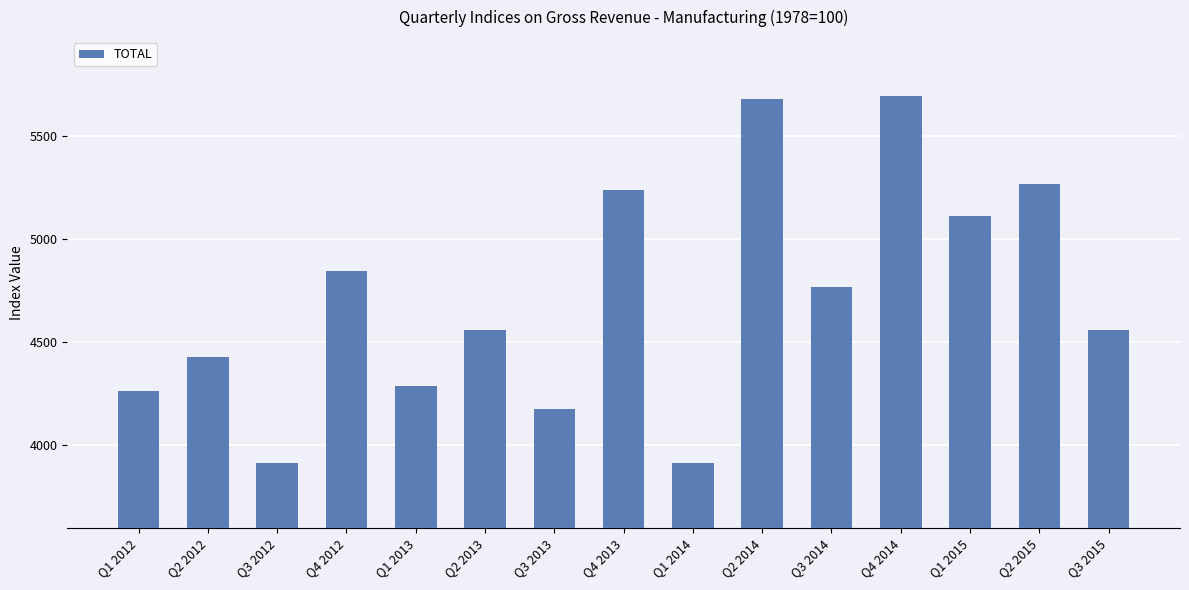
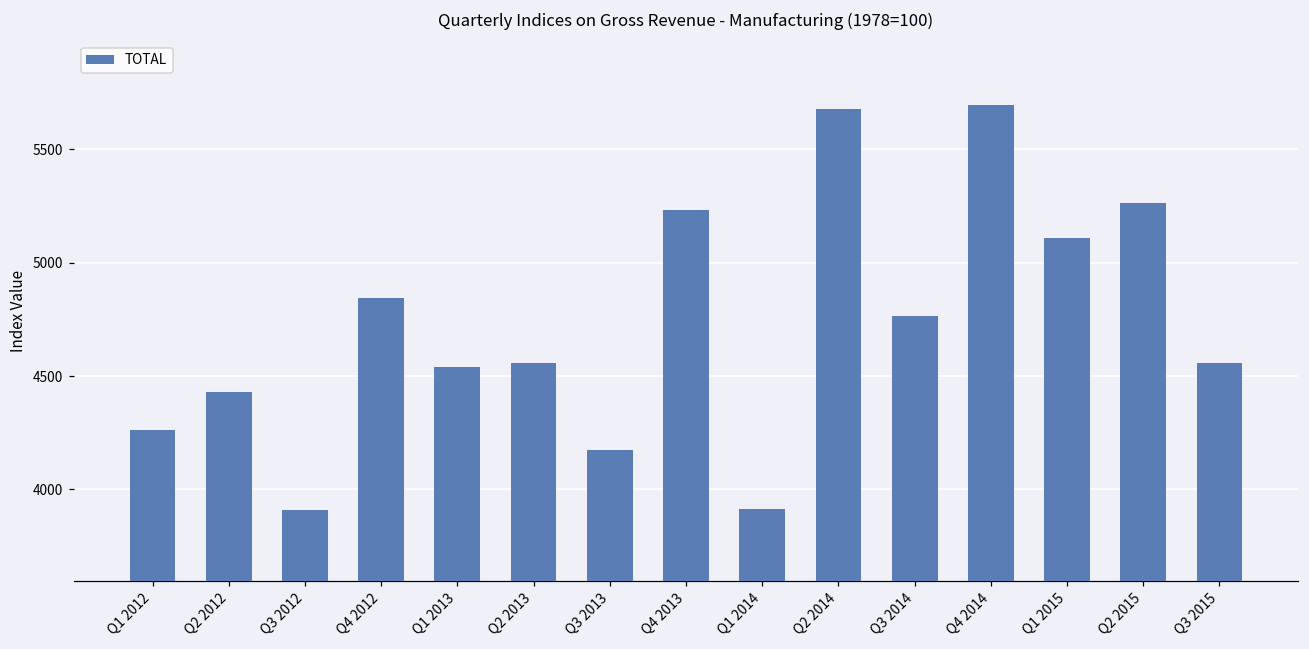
  {
    "Q1 2012": 4260,
    "Q2 2012": 4430,
    "Q3 2012": 3910,
    "Q4 2012": 4850,
-   "Q1 2013": 4290,
+   "Q1 2013": 4540,
    "Q2 2013": 4560,
    "Q3 2013": 4180,
    "Q4 2013": 5230,
    "Q1 2014": 3910,
    "Q2 2014": 5680,
    "Q3 2014": 4770,
    "Q4 2014": 5690,
    "Q1 2015": 5110,
    "Q2 2015": 5270,
    "Q3 2015": 4560
  }
